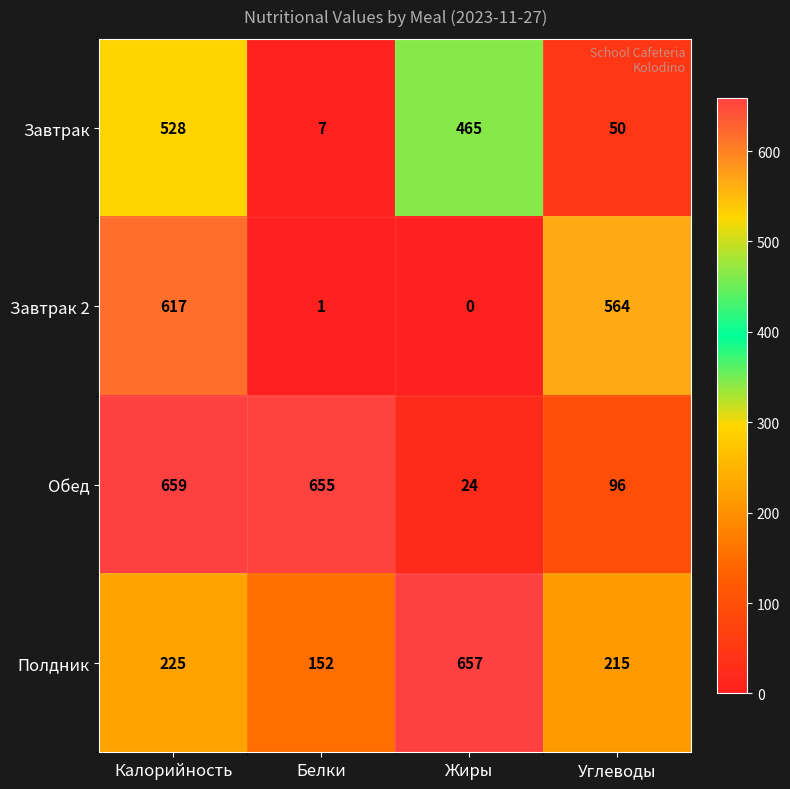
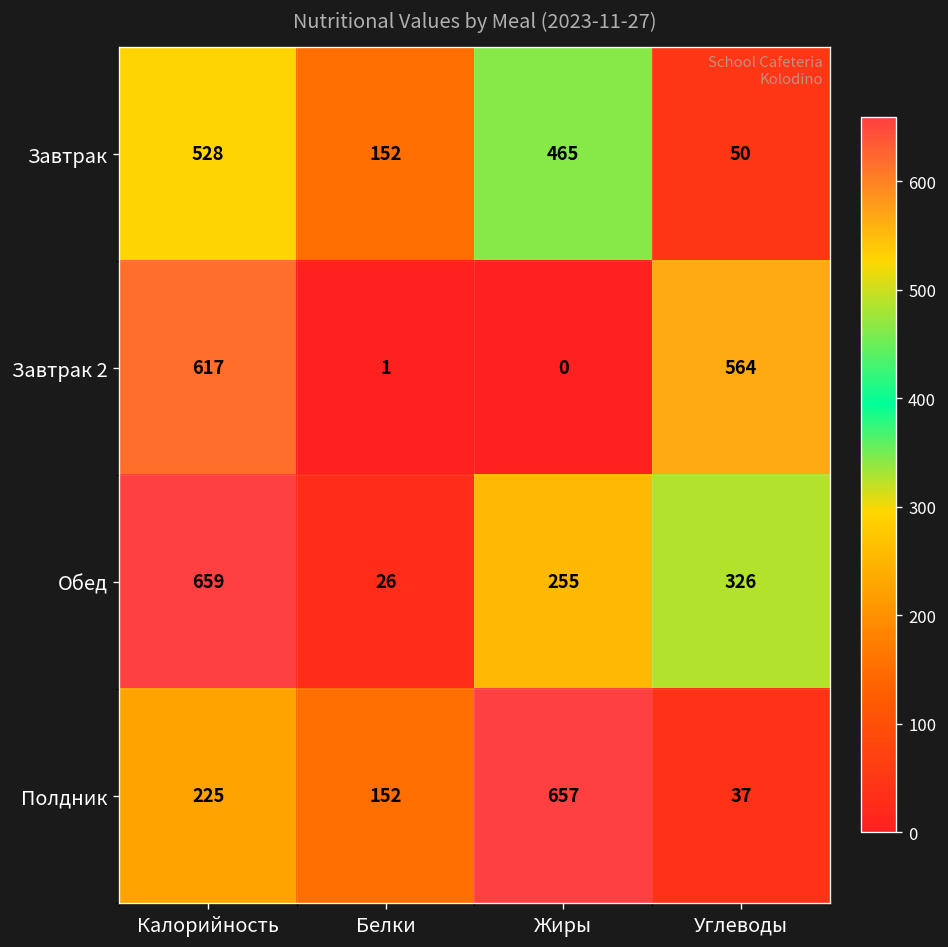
  {
    "Завтрак": {
      "Калорийность": 528,
-     "Белки": 7,
+     "Белки": 152,
      "Жиры": 465
    },
    "Завтрак 2": {
      "Калорийность": 617,
      "Белки": 1,
      "Жиры": 0,
      "Углеводы": 564
    },
    "Обед": {
      "Калорийность": 659,
-     "Белки": 655,
-     "Жиры": 24,
-     "Углеводы": 96
+     "Белки": 26,
+     "Жиры": 255,
+     "Углеводы": 326
    },
    "Полдник": {
      "Калорийность": 225,
      "Белки": 152,
      "Жиры": 657,
-     "Углеводы": 215
+     "Углеводы": 37
    }
  }
